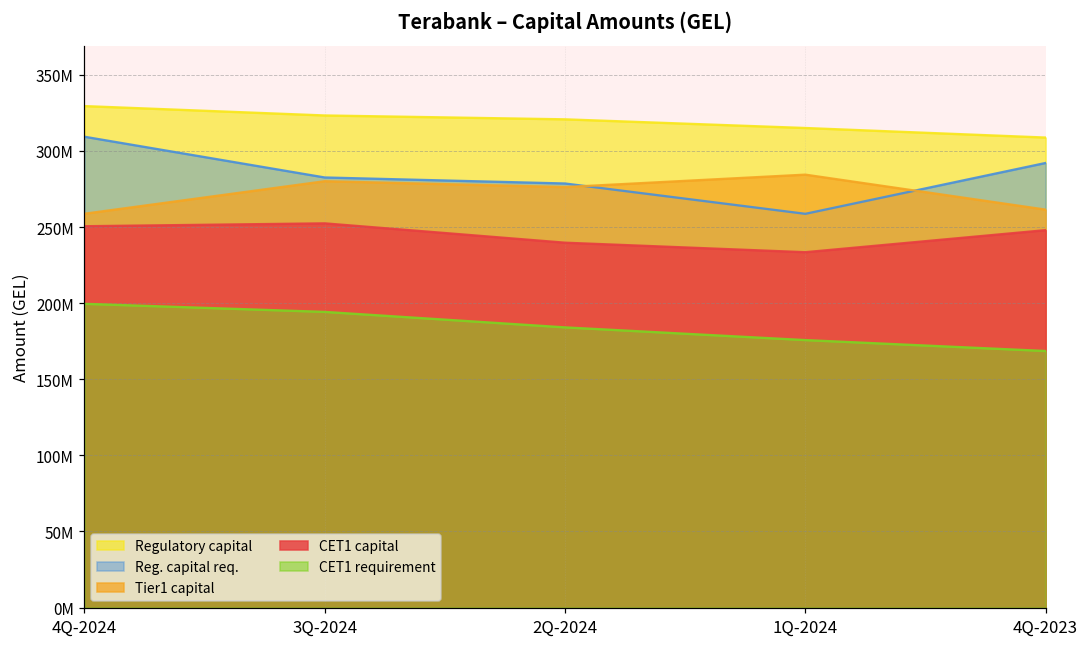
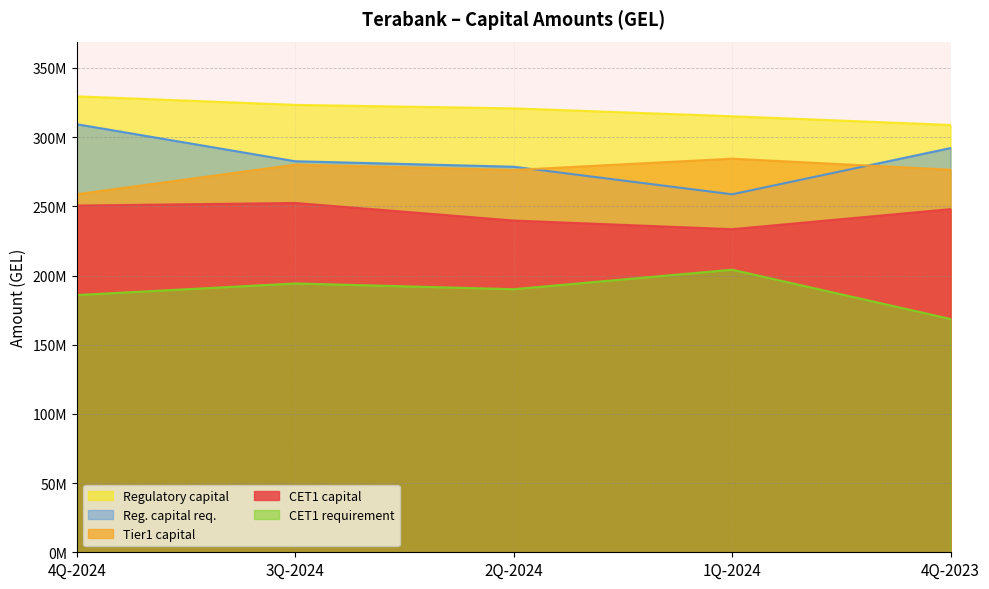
  {
    "Regulatory capital": {
      "4Q-2024": 329000000,
      "3Q-2024": 323000000,
      "2Q-2024": 321000000,
      "1Q-2024": 315000000,
      "4Q-2023": 309000000
    },
    "Reg. capital req.": {
      "4Q-2024": 309000000,
      "3Q-2024": 283000000,
      "2Q-2024": 279000000,
      "1Q-2024": 259000000,
      "4Q-2023": 292000000
    },
    "Tier1 capital": {
      "4Q-2024": 259000000,
      "3Q-2024": 280000000,
      "2Q-2024": 276000000,
      "1Q-2024": 284000000,
-     "4Q-2023": 261000000
+     "4Q-2023": 276000000
    },
    "CET1 capital": {
      "4Q-2024": 251000000,
      "3Q-2024": 252000000,
      "2Q-2024": 240000000,
      "1Q-2024": 233000000,
      "4Q-2023": 248000000
    },
    "CET1 requirement": {
-     "4Q-2024": 200000000,
+     "4Q-2024": 186000000,
      "3Q-2024": 194000000,
-     "2Q-2024": 184000000,
-     "1Q-2024": 176000000,
+     "2Q-2024": 190000000,
+     "1Q-2024": 204000000,
      "4Q-2023": 169000000
    }
  }
